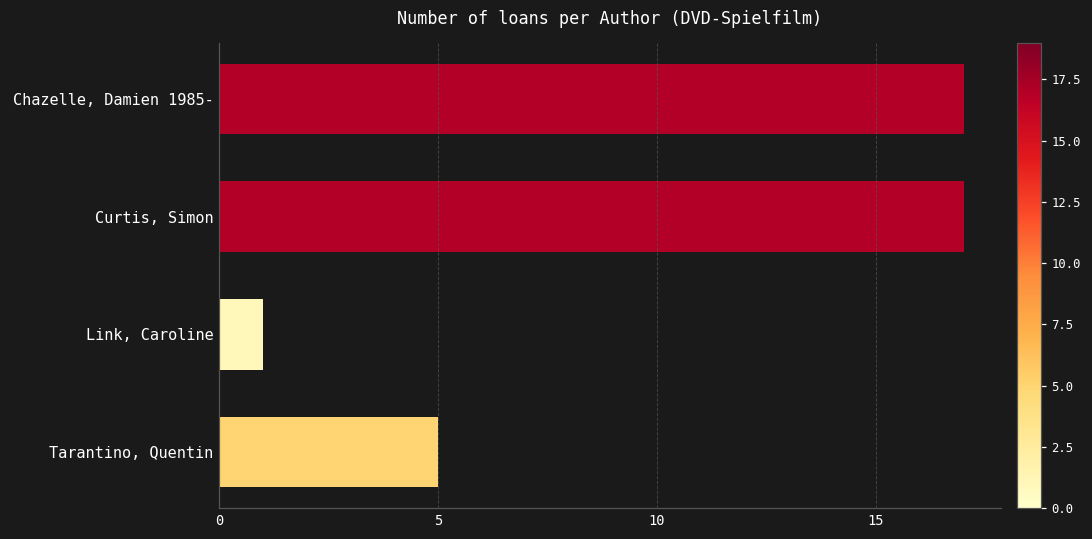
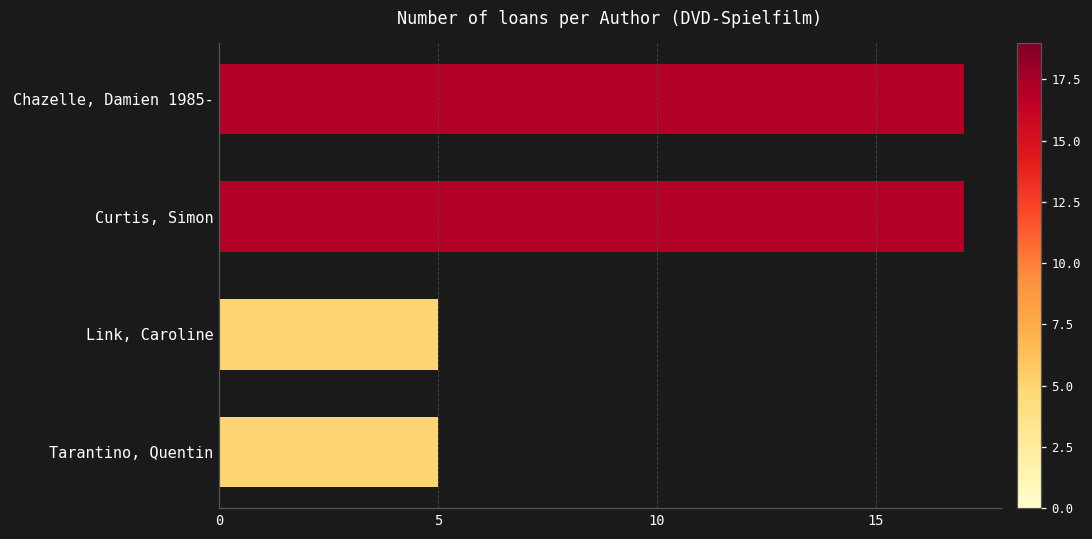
  {
    "Chazelle, Damien 1985-": 17,
    "Curtis, Simon": 17,
-   "Link, Caroline": 1,
+   "Link, Caroline": 5,
    "Tarantino, Quentin": 5
  }
